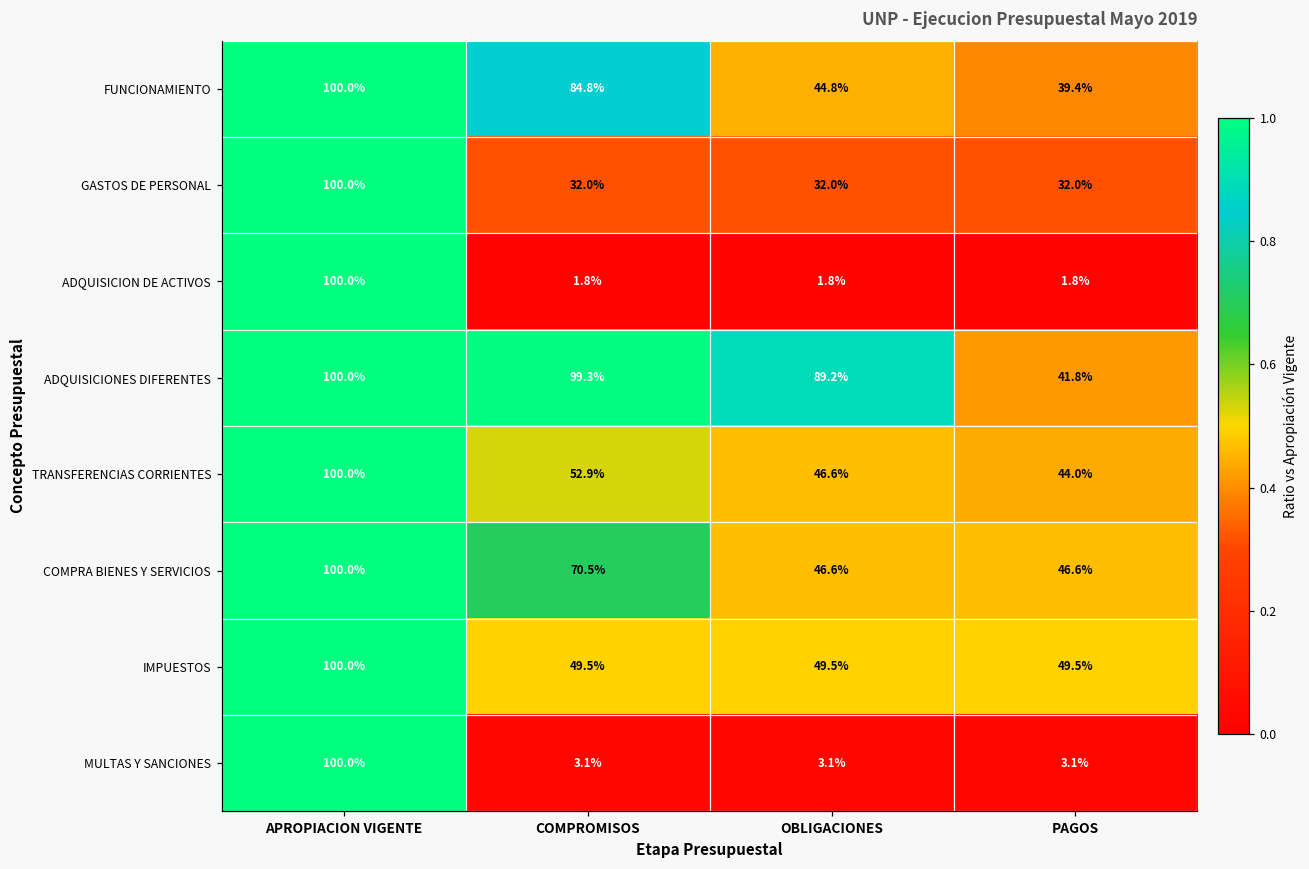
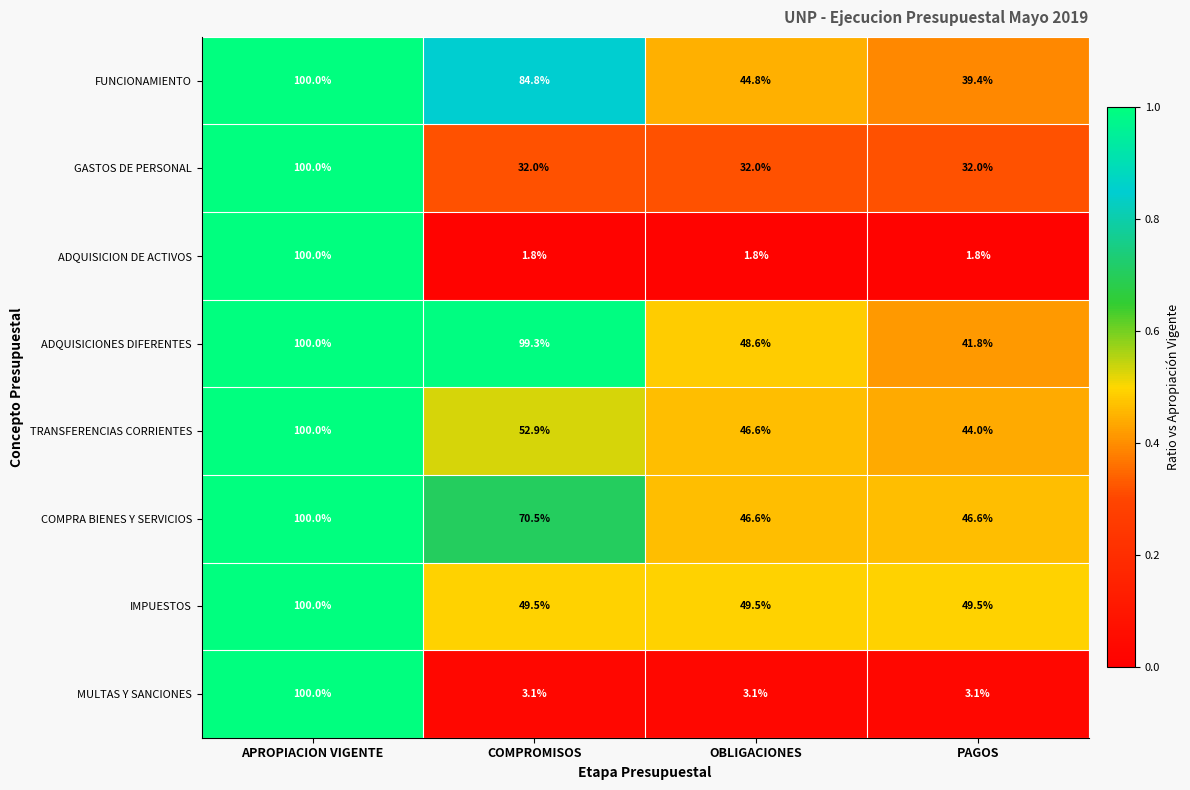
  {
    "FUNCIONAMIENTO": {
      "APROPIACION VIGENTE": "100.0%",
      "COMPROMISOS": "84.8%",
      "OBLIGACIONES": "44.8%",
      "PAGOS": "39.4%"
    },
    "GASTOS DE PERSONAL": {
      "APROPIACION VIGENTE": "100.0%",
      "COMPROMISOS": "32.0%",
      "OBLIGACIONES": "32.0%",
      "PAGOS": "32.0%"
    },
    "ADQUISICION DE ACTIVOS": {
      "APROPIACION VIGENTE": "100.0%",
      "COMPROMISOS": "1.8%",
      "OBLIGACIONES": "1.8%",
      "PAGOS": "1.8%"
    },
    "ADQUISICIONES DIFERENTES": {
      "APROPIACION VIGENTE": "100.0%",
      "COMPROMISOS": "99.3%",
-     "OBLIGACIONES": "89.2%",
+     "OBLIGACIONES": "48.6%",
      "PAGOS": "41.8%"
    },
    "TRANSFERENCIAS CORRIENTES": {
      "APROPIACION VIGENTE": "100.0%",
      "COMPROMISOS": "52.9%",
      "OBLIGACIONES": "46.6%",
      "PAGOS": "44.0%"
    },
    "COMPRA BIENES Y SERVICIOS": {
      "APROPIACION VIGENTE": "100.0%",
      "COMPROMISOS": "70.5%",
      "OBLIGACIONES": "46.6%",
      "PAGOS": "46.6%"
    },
    "IMPUESTOS": {
      "APROPIACION VIGENTE": "100.0%",
      "COMPROMISOS": "49.5%",
      "OBLIGACIONES": "49.5%",
      "PAGOS": "49.5%"
    },
    "MULTAS Y SANCIONES": {
      "APROPIACION VIGENTE": "100.0%",
      "COMPROMISOS": "3.1%",
      "OBLIGACIONES": "3.1%",
      "PAGOS": "3.1%"
    }
  }
